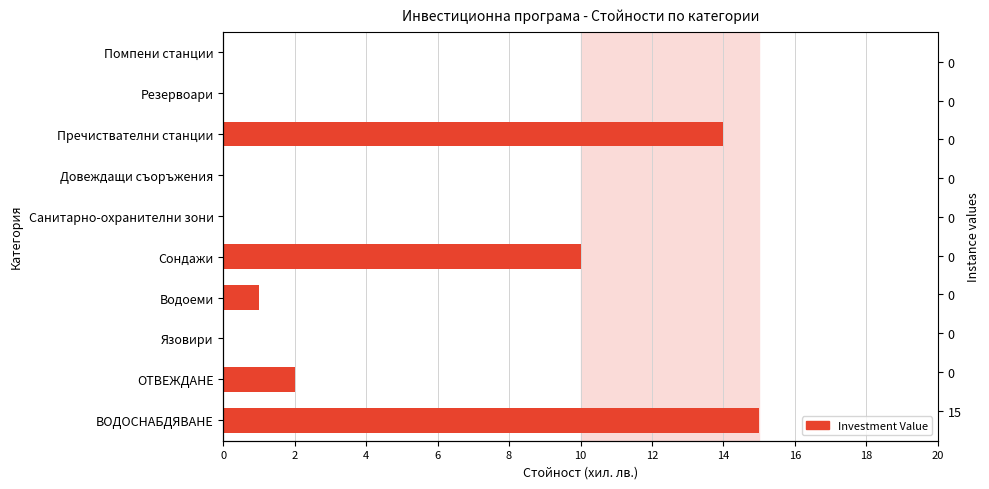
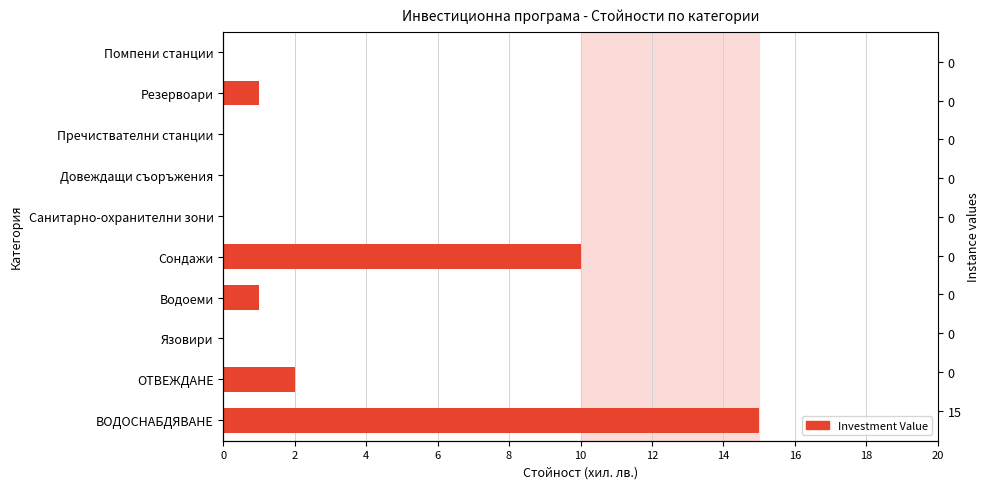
  {
    "Помпени станции": 0,
-   "Резервоари": 0,
-   "Пречиствателни станции": 14,
+   "Резервоари": 1,
+   "Пречиствателни станции": 0,
    "Довеждащи съоръжения": 0,
    "Санитарно-охранителни зони": 0,
    "Сондажи": 10,
    "Водоеми": 1,
    "Язовири": 0,
    "ОТВЕЖДАНЕ": 2,
    "ВОДОСНАБДЯВАНЕ": 15
  }
